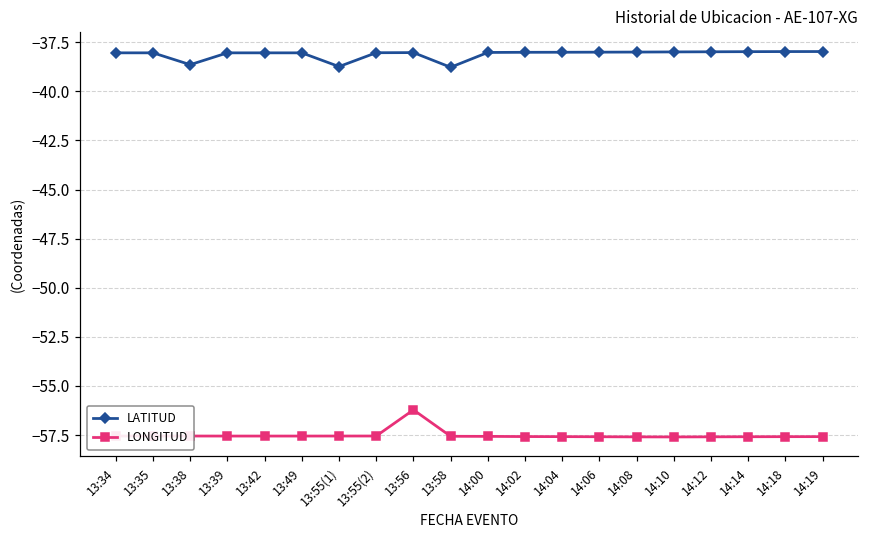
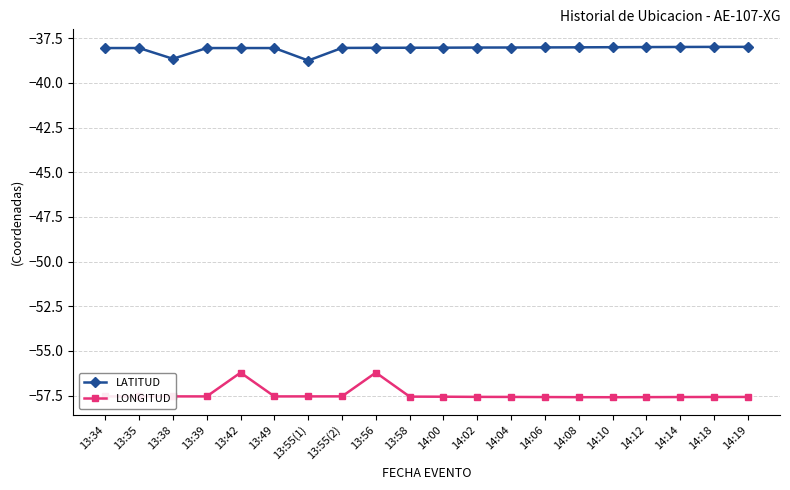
  {
    "LATITUD": {
      "13:34": -38.0,
      "13:35": -38.0,
      "13:38": -38.6,
      "13:39": -38.0,
      "13:42": -38.0,
      "13:49": -38.0,
      "13:55(1)": -38.7,
      "13:55(2)": -38.0,
      "13:56": -38.0,
-     "13:58": -38.8,
+     "13:58": -38.0,
      "14:00": -38.0,
      "14:02": -38.0,
      "14:04": -38.0,
      "14:06": -38.0,
      "14:08": -38.0,
      "14:10": -38.0,
      "14:12": -38.0,
      "14:14": -38.0,
      "14:18": -38.0,
      "14:19": -38.0
    },
    "LONGITUD": {
      "13:39": -57.5,
-     "13:42": -57.5,
+     "13:42": -56.2,
      "13:49": -57.5,
      "13:55(1)": -57.5,
      "13:55(2)": -57.5,
      "13:56": -56.2,
      "13:58": -57.6,
      "14:00": -57.6,
      "14:02": -57.6,
      "14:04": -57.6,
      "14:06": -57.6,
      "14:08": -57.6,
      "14:10": -57.6,
      "14:12": -57.6,
      "14:14": -57.6,
      "14:18": -57.6,
      "14:19": -57.6
    }
  }
